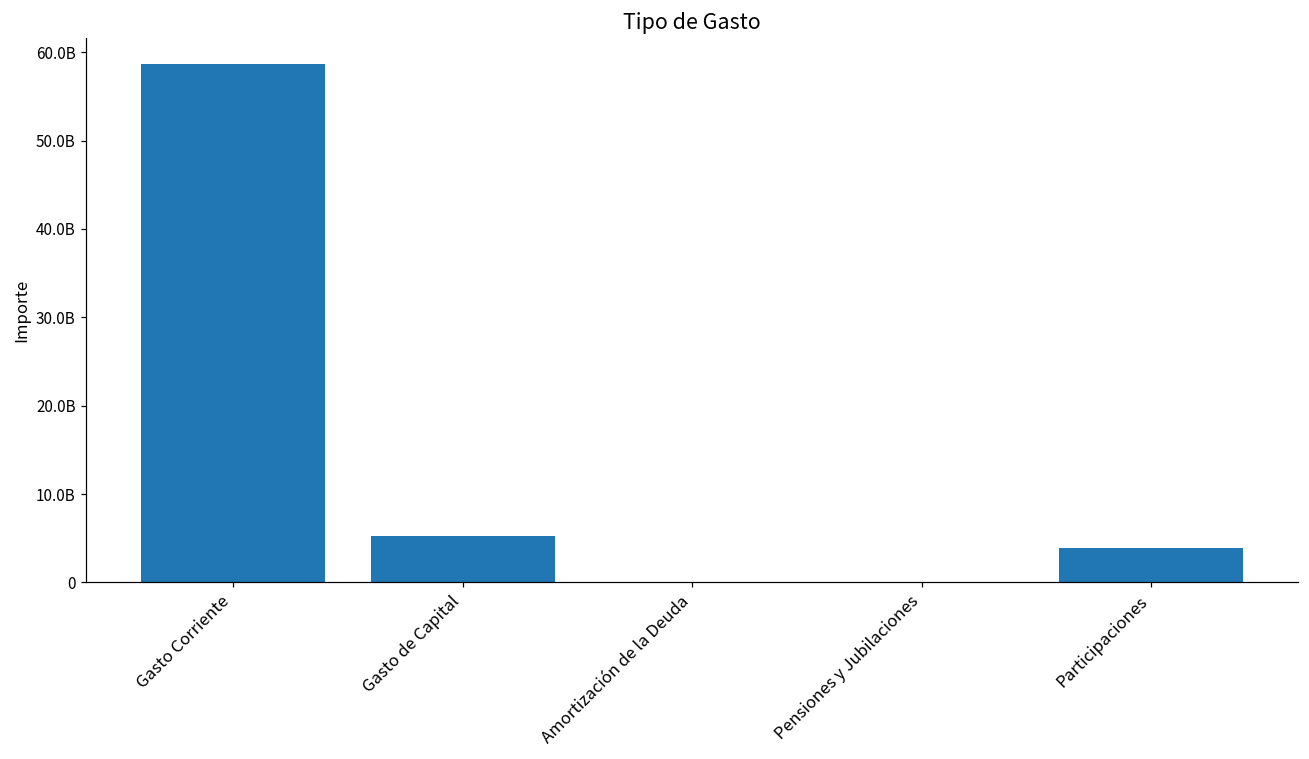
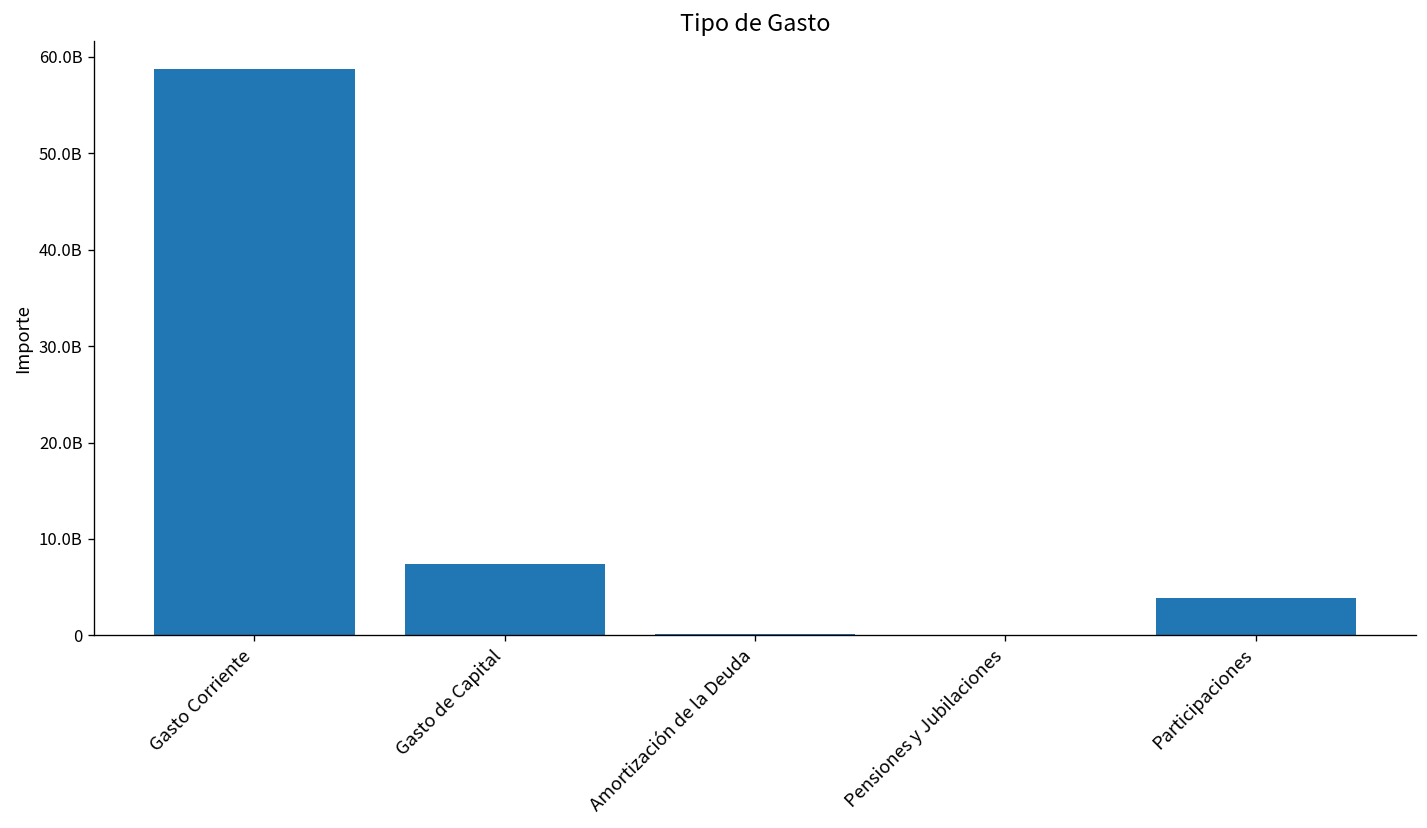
  {
    "Gasto Corriente": 59000000000,
-   "Gasto de Capital": 5000000000,
+   "Gasto de Capital": 7000000000,
    "Pensiones y Jubilaciones": 0,
    "Participaciones": 4000000000
  }
